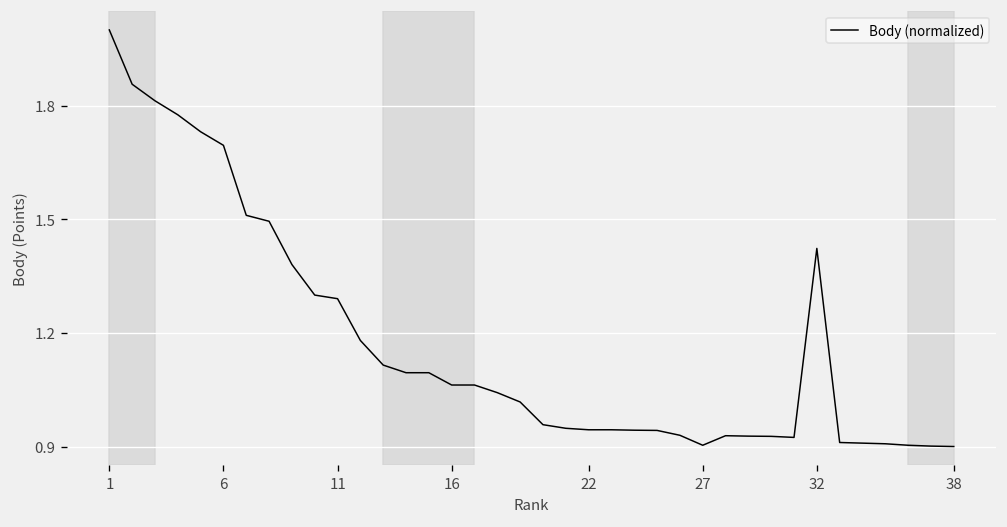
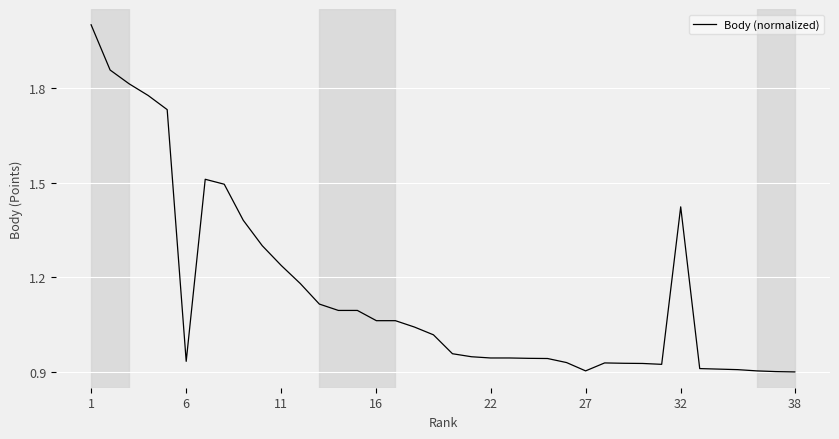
  {
    "1": 2.00,
-   "6": 1.70,
-   "11": 1.29,
+   "6": 0.93,
+   "11": 1.24,
    "27": 0.90,
    "32": 1.42,
    "38": 0.90
  }
